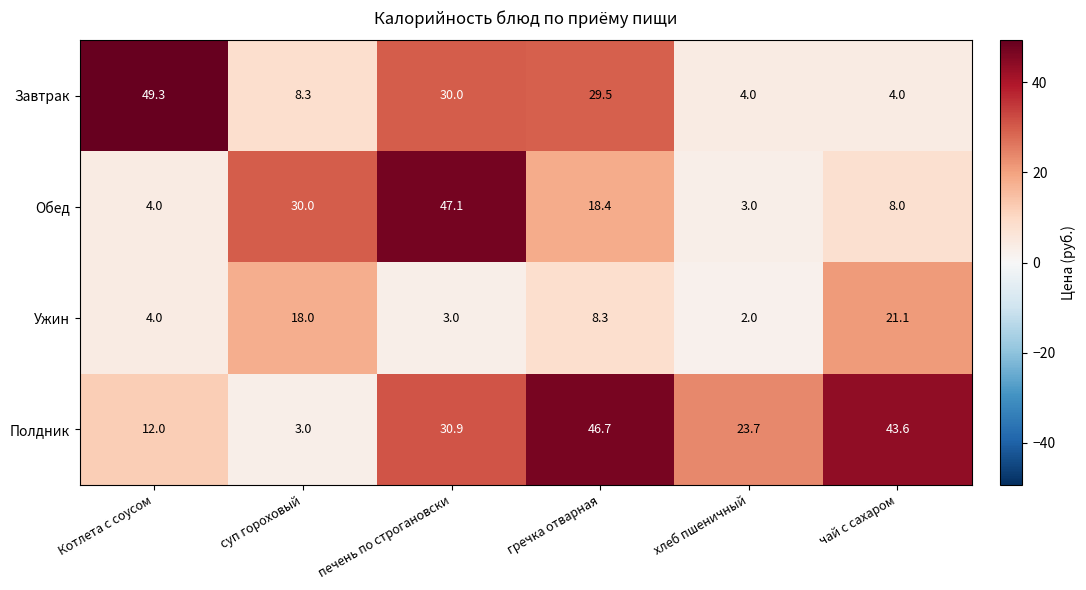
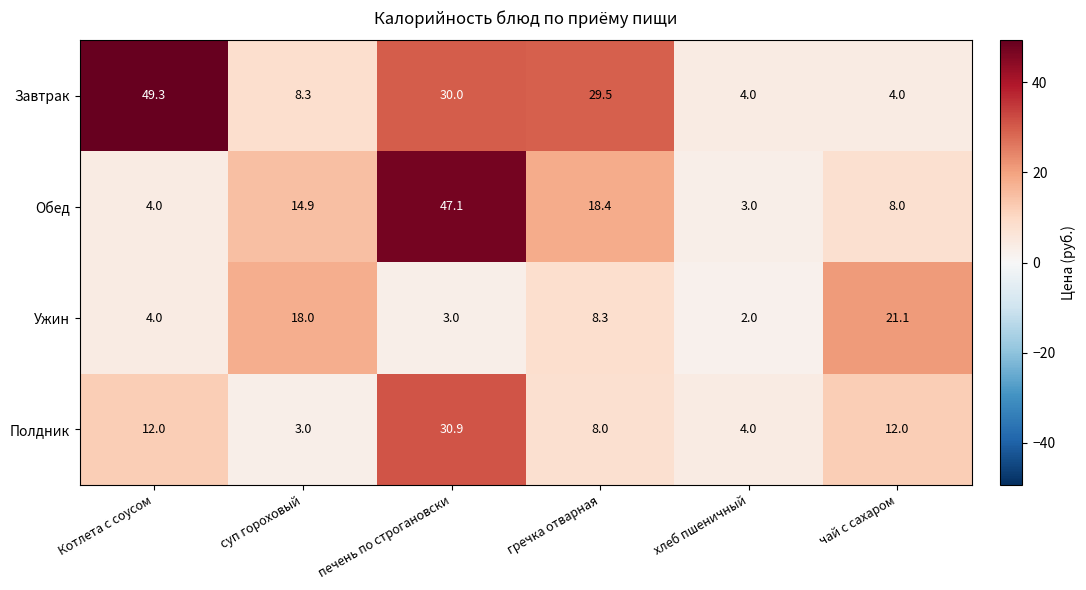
  {
    "Завтрак": {
      "Котлета с соусом": 49.3,
      "суп гороховый": 8.3,
      "печень по строгановски": 30.0,
      "гречка отварная": 29.5,
      "хлеб пшеничный": 4.0,
      "чай с сахаром": 4.0
    },
    "Обед": {
      "Котлета с соусом": 4.0,
-     "суп гороховый": 30.0,
+     "суп гороховый": 14.9,
      "печень по строгановски": 47.1,
      "гречка отварная": 18.4,
      "хлеб пшеничный": 3.0,
      "чай с сахаром": 8.0
    },
    "Ужин": {
      "Котлета с соусом": 4.0,
      "суп гороховый": 18.0,
      "печень по строгановски": 3.0,
      "гречка отварная": 8.3,
      "хлеб пшеничный": 2.0,
      "чай с сахаром": 21.1
    },
    "Полдник": {
      "Котлета с соусом": 12.0,
      "суп гороховый": 3.0,
      "печень по строгановски": 30.9,
-     "гречка отварная": 46.7,
-     "хлеб пшеничный": 23.7,
-     "чай с сахаром": 43.6
+     "гречка отварная": 8.0,
+     "хлеб пшеничный": 4.0,
+     "чай с сахаром": 12.0
    }
  }
